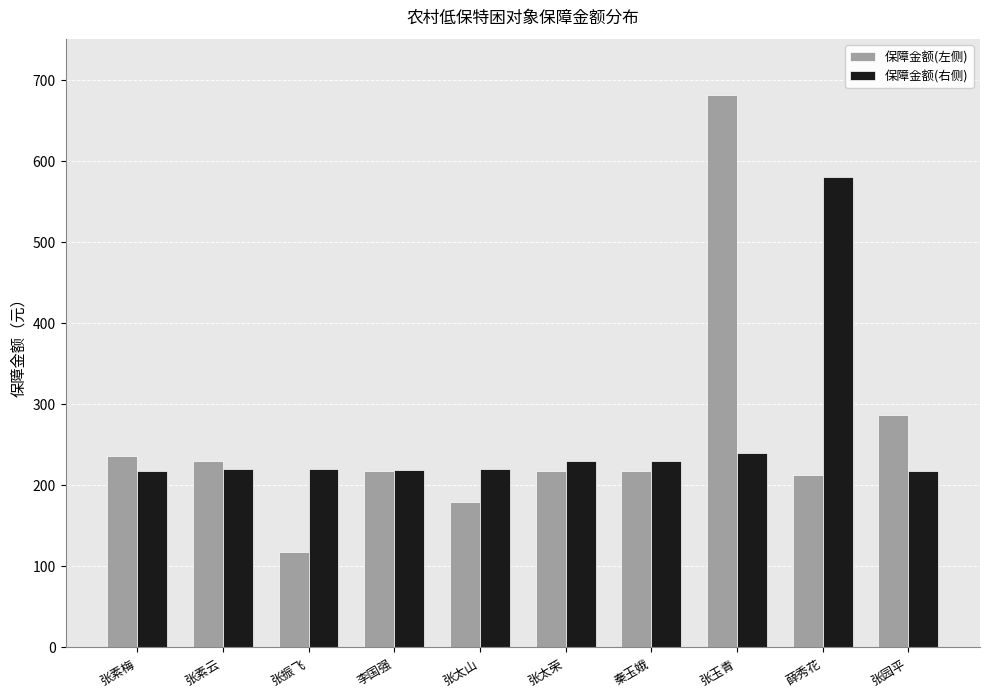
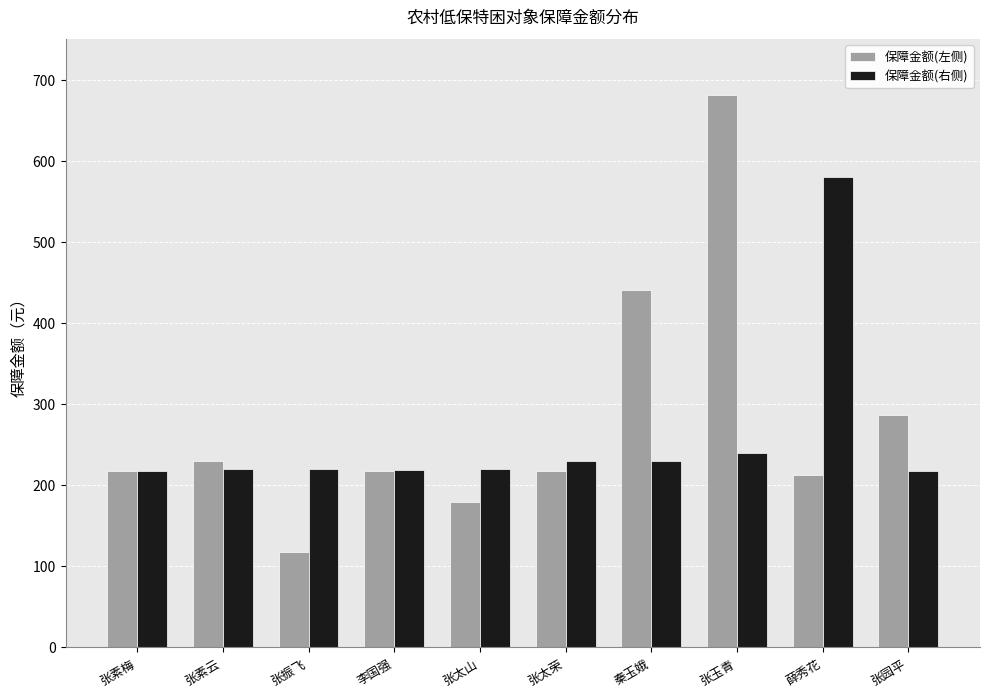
  {
    "保障金额(左侧)": {
-     "张素梅": 240,
+     "张素梅": 220,
      "张素云": 230,
      "张振飞": 120,
      "李国强": 220,
      "张太山": 180,
      "张太荣": 220,
-     "秦玉娥": 220,
+     "秦玉娥": 440,
      "张玉青": 680,
      "薛秀花": 210,
      "张园平": 290
    },
    "保障金额(右侧)": {
      "张素梅": 220,
      "张素云": 220,
      "张振飞": 220,
      "李国强": 220,
      "张太山": 220,
      "张太荣": 230,
      "秦玉娥": 230,
      "张玉青": 240,
      "薛秀花": 580,
      "张园平": 220
    }
  }
